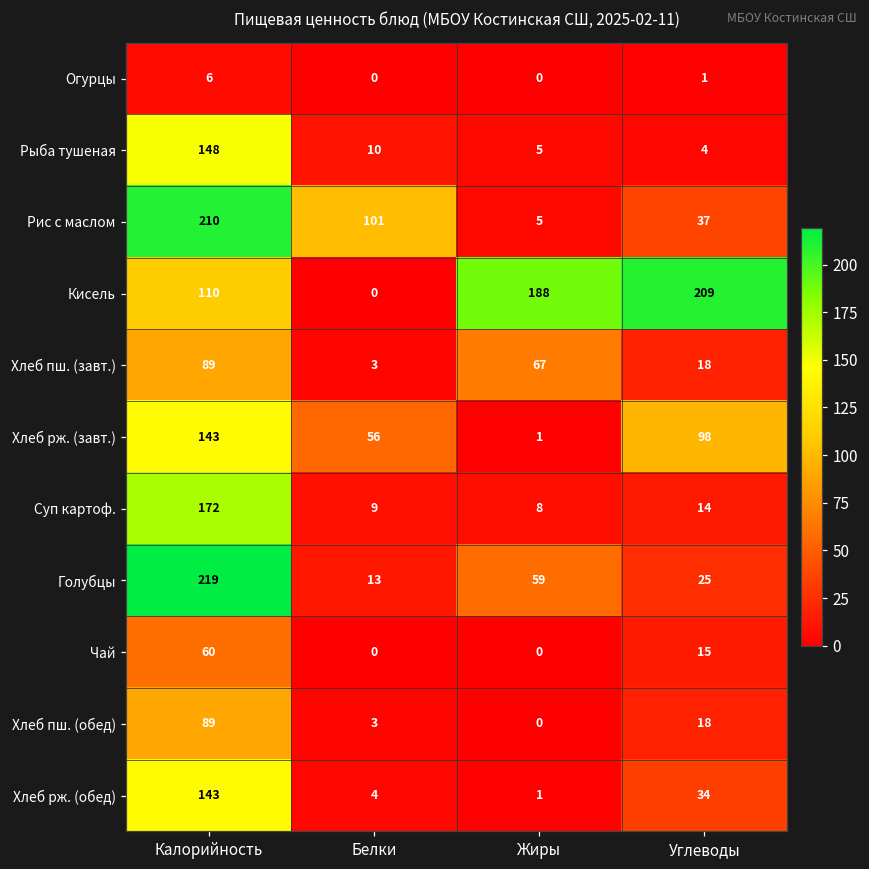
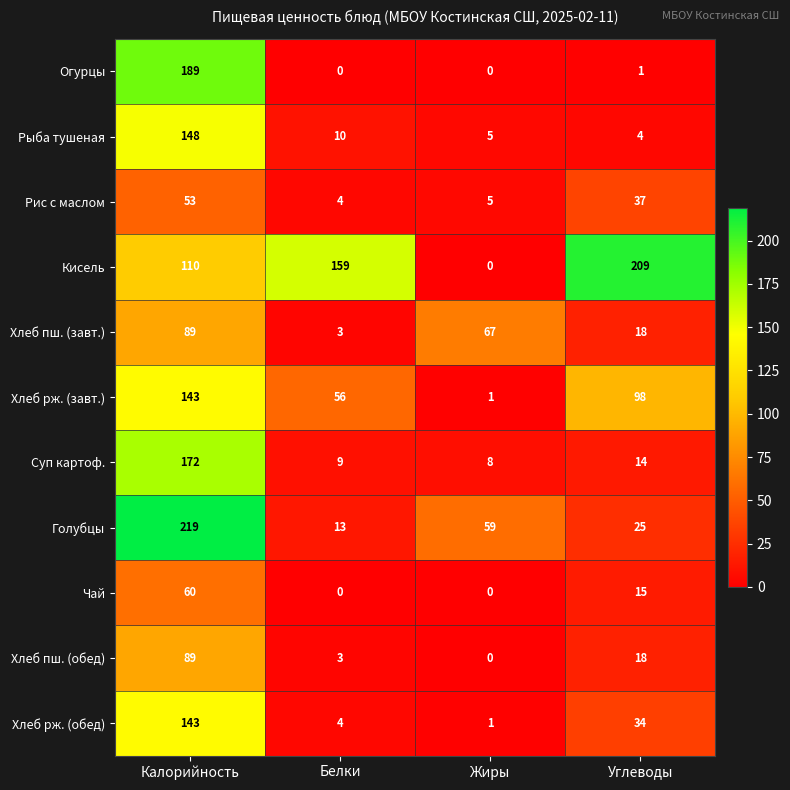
  {
    "Огурцы": {
-     "Калорийность": 6,
+     "Калорийность": 189,
      "Белки": 0,
      "Жиры": 0,
      "Углеводы": 1
    },
    "Рыба тушеная": {
      "Калорийность": 148,
      "Белки": 10,
      "Жиры": 5,
      "Углеводы": 4
    },
    "Рис с маслом": {
-     "Калорийность": 210,
-     "Белки": 101,
+     "Калорийность": 53,
+     "Белки": 4,
      "Жиры": 5,
      "Углеводы": 37
    },
    "Кисель": {
      "Калорийность": 110,
-     "Белки": 0,
-     "Жиры": 188,
+     "Белки": 159,
+     "Жиры": 0,
      "Углеводы": 209
    },
    "Хлеб пш. (завт.)": {
      "Калорийность": 89,
      "Белки": 3,
      "Жиры": 67,
      "Углеводы": 18
    },
    "Хлеб рж. (завт.)": {
      "Калорийность": 143,
      "Белки": 56,
      "Жиры": 1,
      "Углеводы": 98
    },
    "Суп картоф.": {
      "Калорийность": 172,
      "Белки": 9,
      "Жиры": 8,
      "Углеводы": 14
    },
    "Голубцы": {
      "Калорийность": 219,
      "Белки": 13,
      "Жиры": 59,
      "Углеводы": 25
    },
    "Чай": {
      "Калорийность": 60,
      "Белки": 0,
      "Жиры": 0,
      "Углеводы": 15
    },
    "Хлеб пш. (обед)": {
      "Калорийность": 89,
      "Белки": 3,
      "Жиры": 0,
      "Углеводы": 18
    },
    "Хлеб рж. (обед)": {
      "Калорийность": 143,
      "Белки": 4,
      "Жиры": 1,
      "Углеводы": 34
    }
  }
